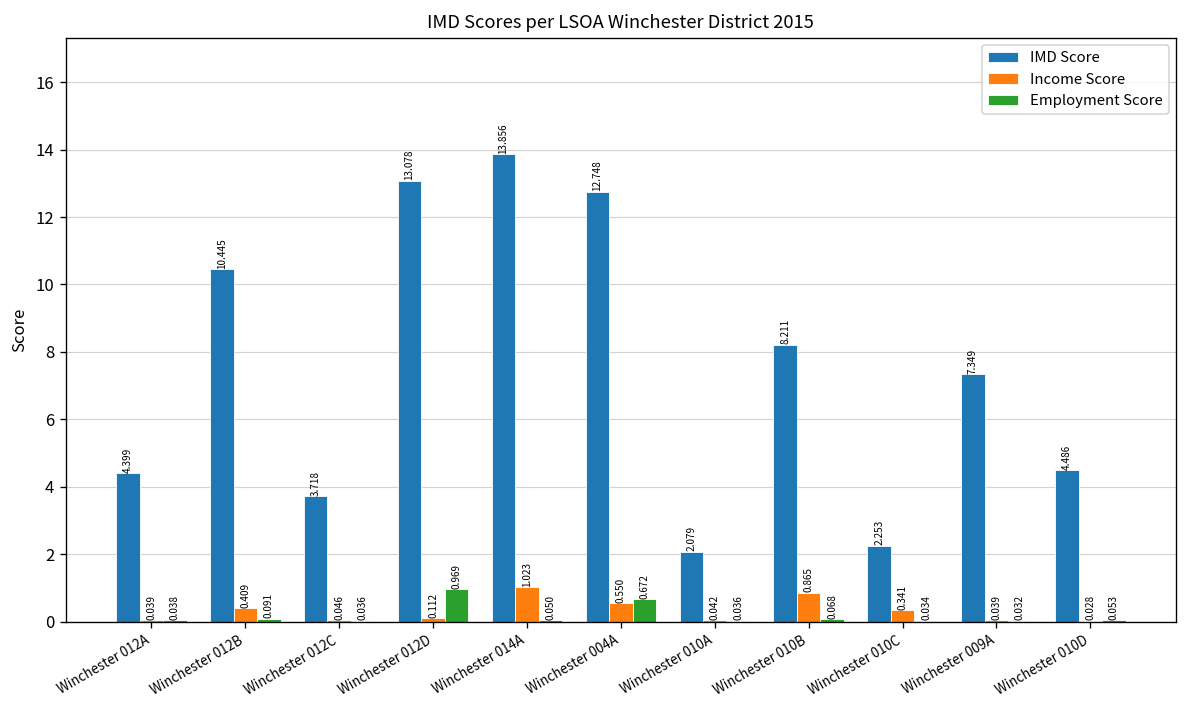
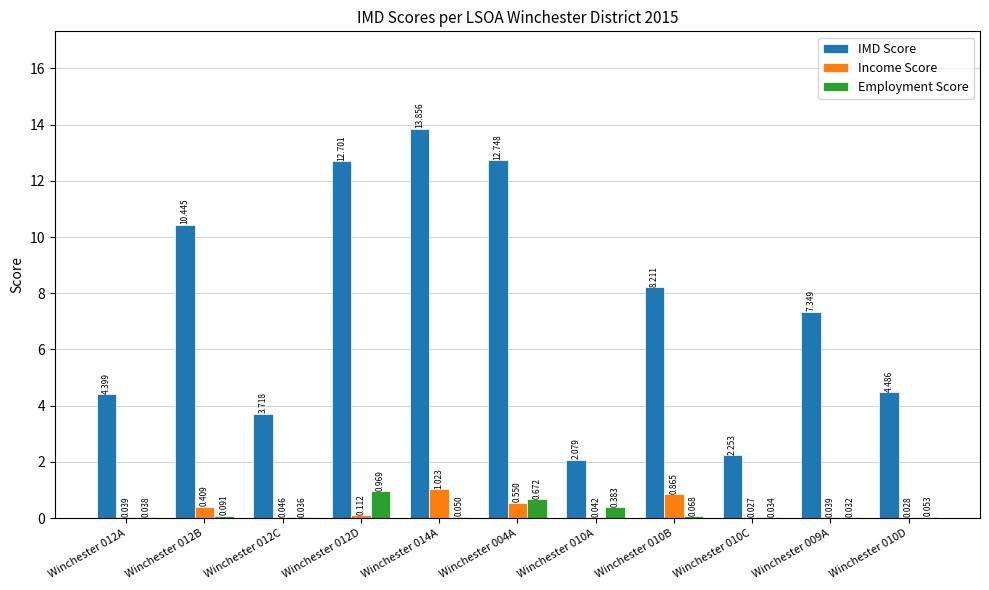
  {
    "IMD Score": {
      "Winchester 012A": 4.399,
      "Winchester 012B": 10.445,
      "Winchester 012C": 3.718,
-     "Winchester 012D": 13.078,
+     "Winchester 012D": 12.701,
      "Winchester 014A": 13.856,
      "Winchester 004A": 12.748,
      "Winchester 010A": 2.079,
      "Winchester 010B": 8.211,
      "Winchester 010C": 2.253,
      "Winchester 009A": 7.349,
      "Winchester 010D": 4.486
    },
    "Income Score": {
      "Winchester 012A": 0.039,
      "Winchester 012B": 0.409,
      "Winchester 012C": 0.046,
      "Winchester 012D": 0.112,
      "Winchester 014A": 1.023,
      "Winchester 004A": 0.550,
      "Winchester 010A": 0.042,
      "Winchester 010B": 0.865,
-     "Winchester 010C": 0.341,
+     "Winchester 010C": 0.027,
      "Winchester 009A": 0.039,
      "Winchester 010D": 0.028
    },
    "Employment Score": {
      "Winchester 012A": 0.038,
      "Winchester 012B": 0.091,
      "Winchester 012C": 0.036,
      "Winchester 012D": 0.969,
      "Winchester 014A": 0.050,
      "Winchester 004A": 0.672,
-     "Winchester 010A": 0.036,
+     "Winchester 010A": 0.383,
      "Winchester 010B": 0.068,
      "Winchester 010C": 0.034,
      "Winchester 009A": 0.032,
      "Winchester 010D": 0.053
    }
  }
